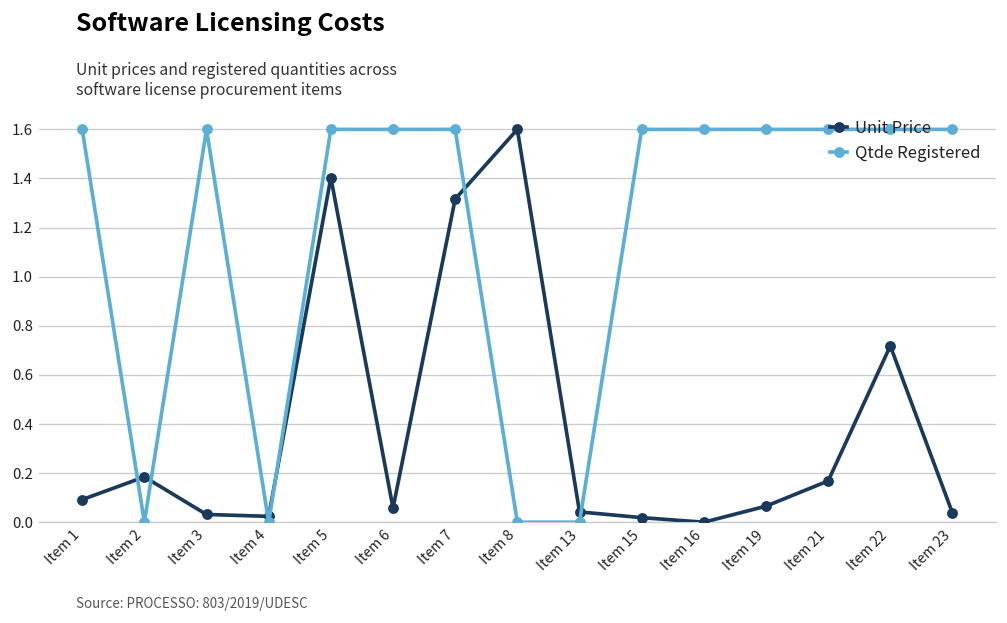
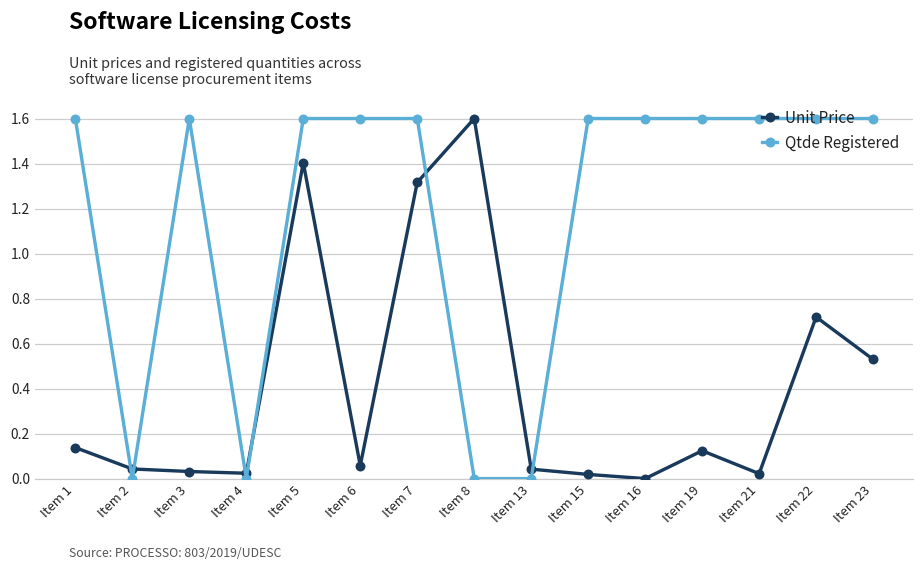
  {
    "Unit Price": {
-     "Item 1": 0.09,
-     "Item 2": 0.18,
+     "Item 1": 0.14,
+     "Item 2": 0.04,
      "Item 3": 0.03,
      "Item 4": 0.02,
      "Item 5": 1.40,
      "Item 6": 0.06,
      "Item 7": 1.32,
      "Item 8": 1.60,
      "Item 13": 0.04,
      "Item 15": 0.02,
      "Item 16": 0.00,
-     "Item 19": 0.07,
-     "Item 21": 0.17,
+     "Item 19": 0.12,
+     "Item 21": 0.02,
      "Item 22": 0.72,
-     "Item 23": 0.04
+     "Item 23": 0.53
    },
    "Qtde Registered": {
      "Item 1": 1.60,
      "Item 2": 0.00,
      "Item 3": 1.60,
      "Item 4": 0.00,
      "Item 5": 1.60,
      "Item 6": 1.60,
      "Item 7": 1.60,
      "Item 8": 0.00,
      "Item 13": 0.00,
      "Item 15": 1.60,
      "Item 16": 1.60,
      "Item 19": 1.60,
      "Item 21": 1.60,
      "Item 22": 1.60,
      "Item 23": 1.60
    }
  }
